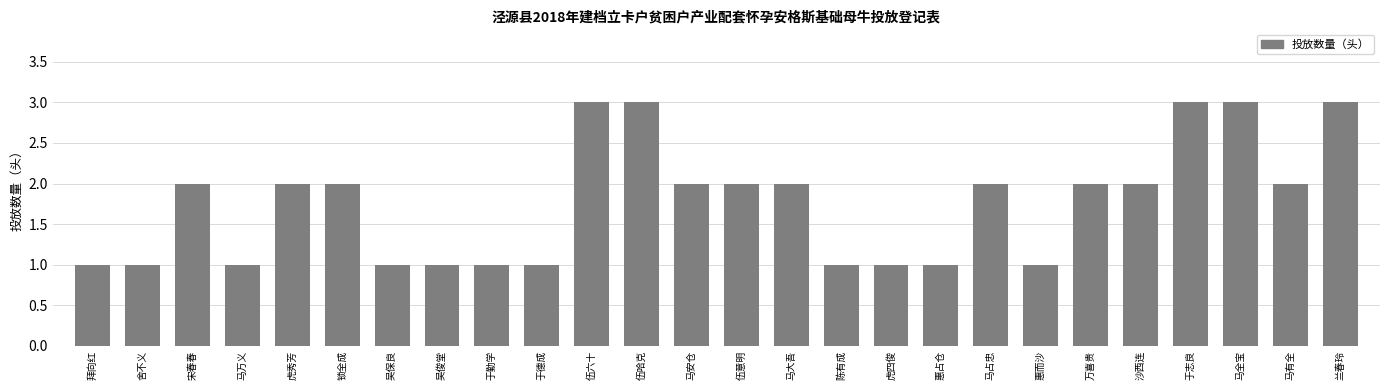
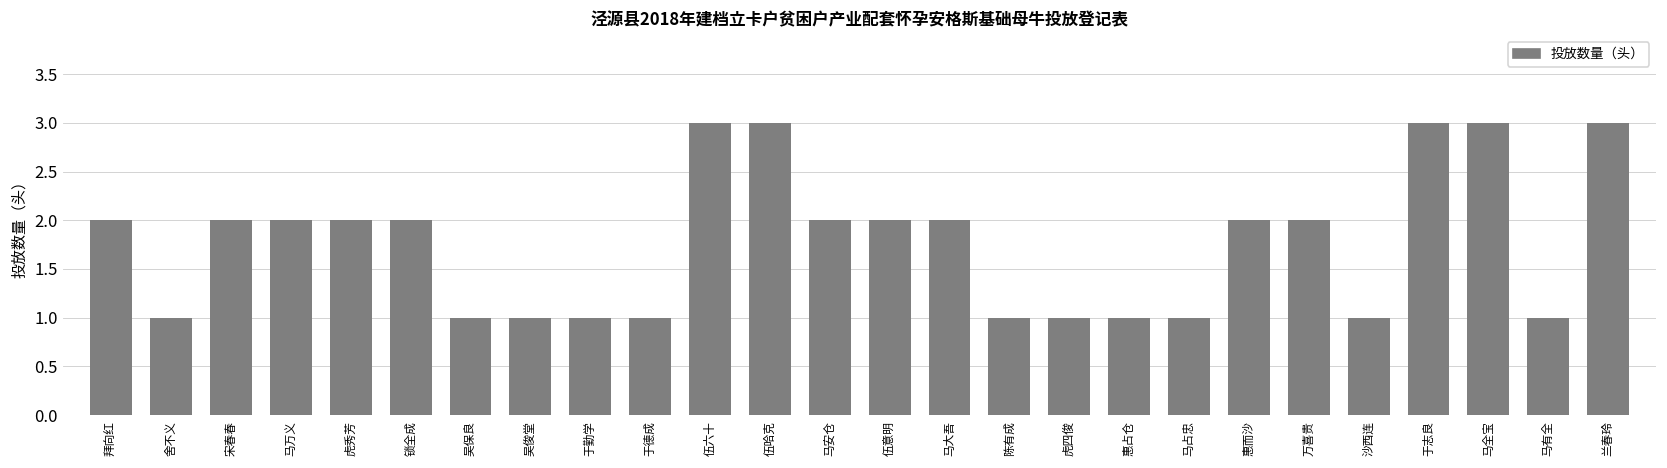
  {
-   "拜向红": 1,
+   "拜向红": 2,
    "舍不义": 1,
    "宋春春": 2,
-   "马万义": 1,
+   "马万义": 2,
    "虎秀芳": 2,
    "锁全成": 2,
    "吴保良": 1,
    "吴俊堂": 1,
    "于勤学": 1,
    "于德成": 1,
    "伍六十": 3,
    "伍哈克": 3,
    "马安仓": 2,
    "伍意明": 2,
    "马大吾": 2,
    "陈有成": 1,
    "虎四俊": 1,
    "惠占仓": 1,
-   "马占忠": 2,
-   "惠而沙": 1,
+   "马占忠": 1,
+   "惠而沙": 2,
    "万喜贵": 2,
-   "沙西连": 2,
+   "沙西连": 1,
    "于志良": 3,
    "马全宝": 3,
-   "马有全": 2,
+   "马有全": 1,
    "兰春玲": 3
  }
